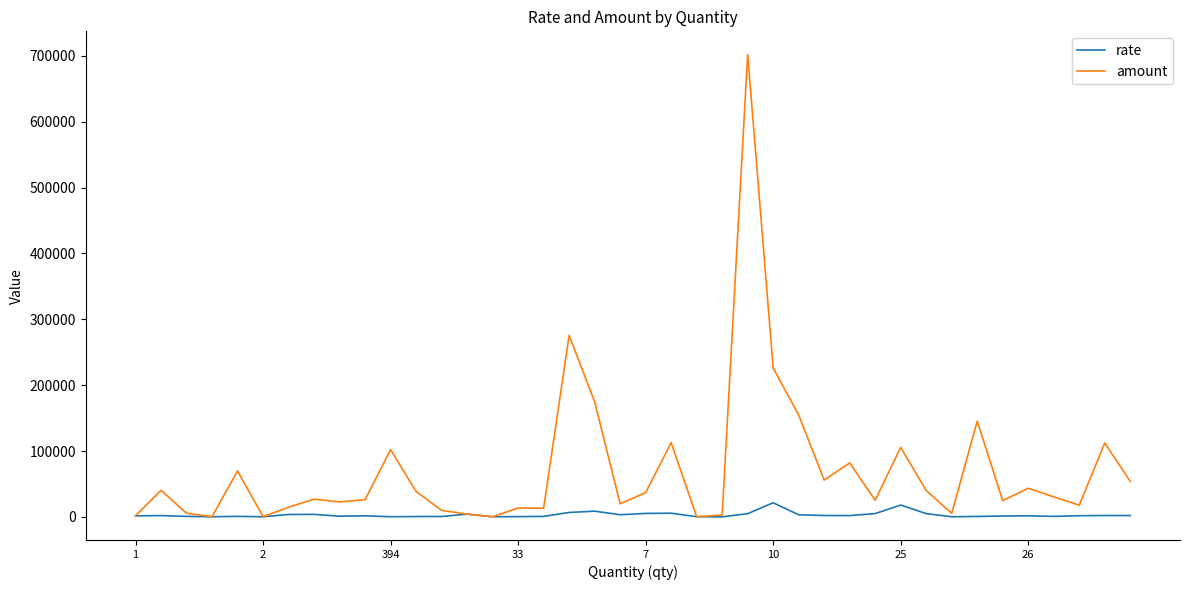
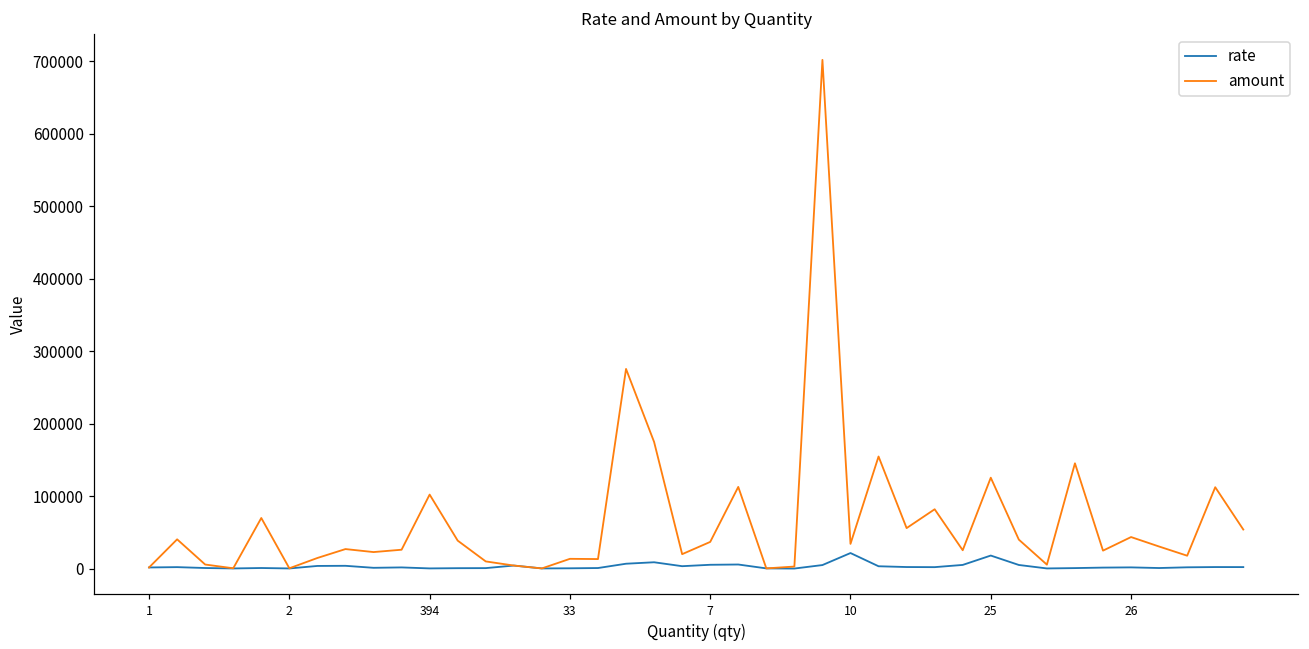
  {
    "rate": {
      "394": 0,
      "10": 20000,
      "25": 20000
    },
    "amount": {
      "394": 100000,
-     "10": 230000,
-     "25": 110000
+     "10": 30000,
+     "25": 130000
    }
  }
